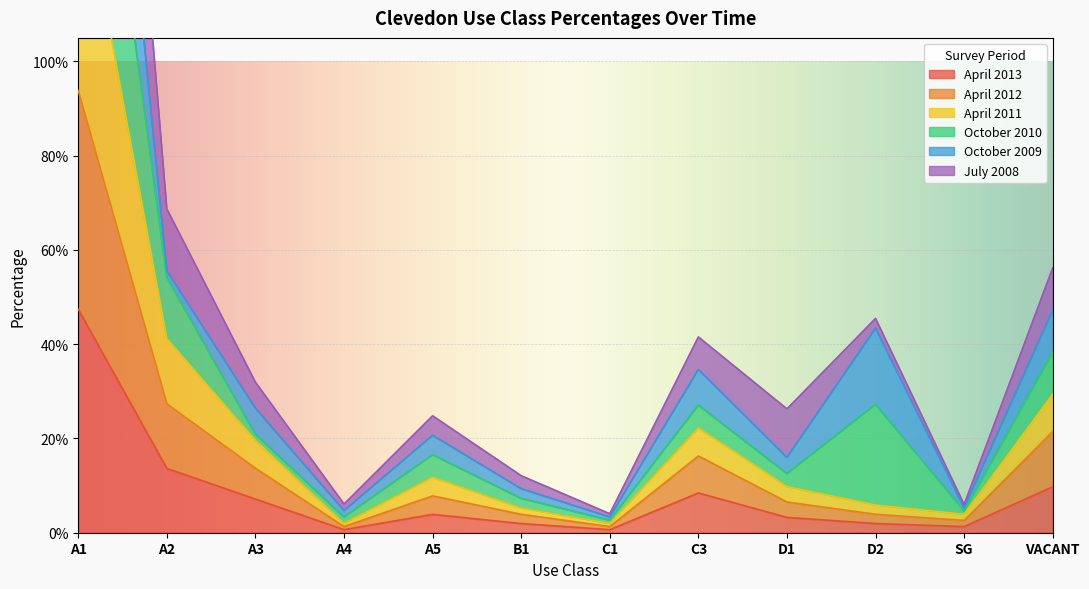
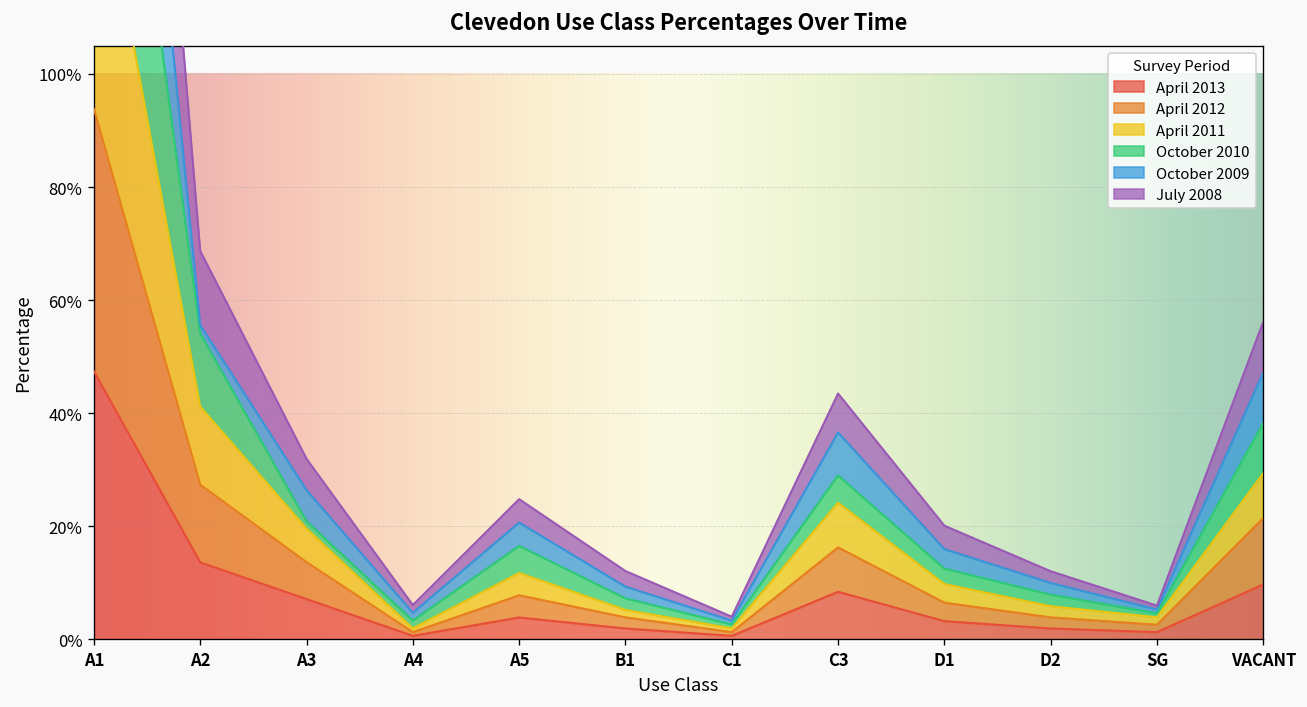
  {
    "April 2011": {
      "A2": "14%",
      "A3": "6%",
      "A4": "1%",
      "A5": "4%",
      "B1": "1%",
      "C1": "1%",
-     "C3": "6%",
+     "C3": "8%",
      "D1": "3%",
      "D2": "2%",
      "SG": "1%",
      "VACANT": "8%"
    },
    "October 2010": {
      "A2": "13%",
      "A3": "1%",
      "A4": "1%",
      "A5": "5%",
      "B1": "2%",
      "C1": "1%",
      "C3": "5%",
      "D1": "3%",
-     "D2": "21%",
+     "D2": "2%",
      "SG": "1%",
      "VACANT": "9%"
    },
    "October 2009": {
      "A2": "1%",
      "A3": "6%",
      "A4": "1%",
      "A5": "4%",
      "B1": "2%",
      "C1": "1%",
      "C3": "8%",
      "D1": "3%",
-     "D2": "16%",
+     "D2": "2%",
      "SG": "1%",
      "VACANT": "9%"
    },
    "July 2008": {
      "A2": "13%",
      "A3": "6%",
      "A4": "1%",
      "A5": "4%",
      "B1": "3%",
      "C1": "1%",
      "C3": "7%",
-     "D1": "10%",
+     "D1": "4%",
      "D2": "2%",
      "SG": "1%",
      "VACANT": "9%"
    }
  }
